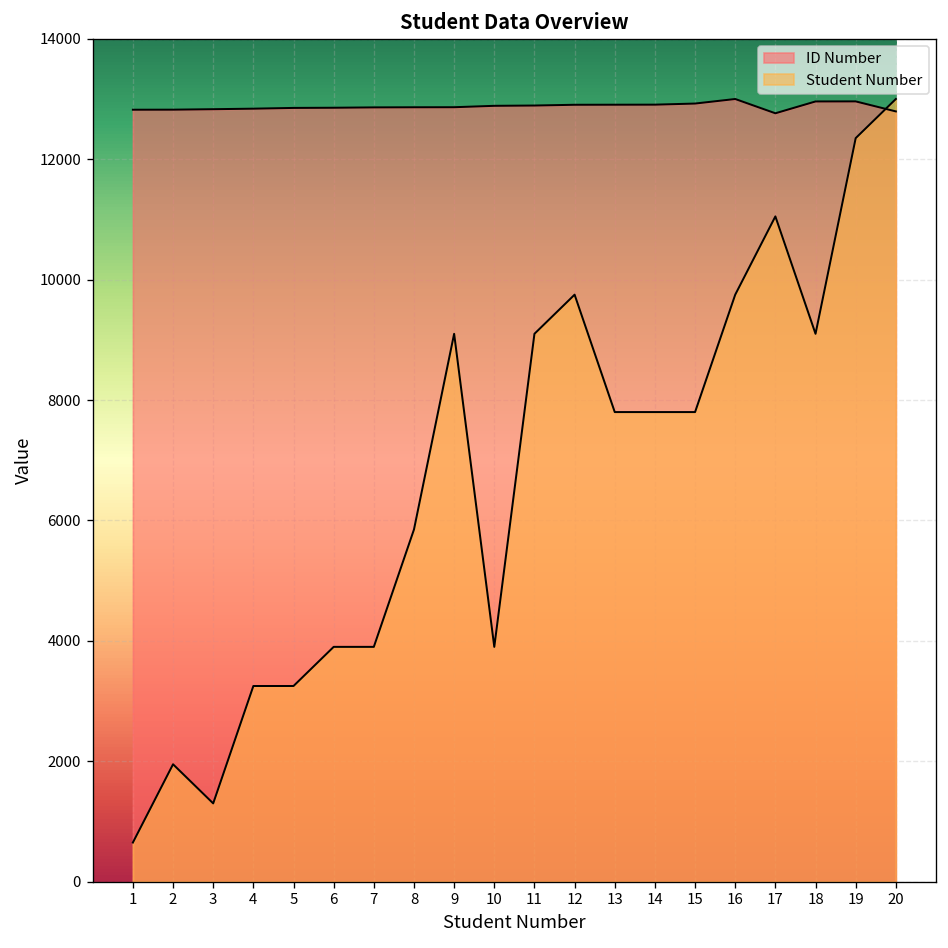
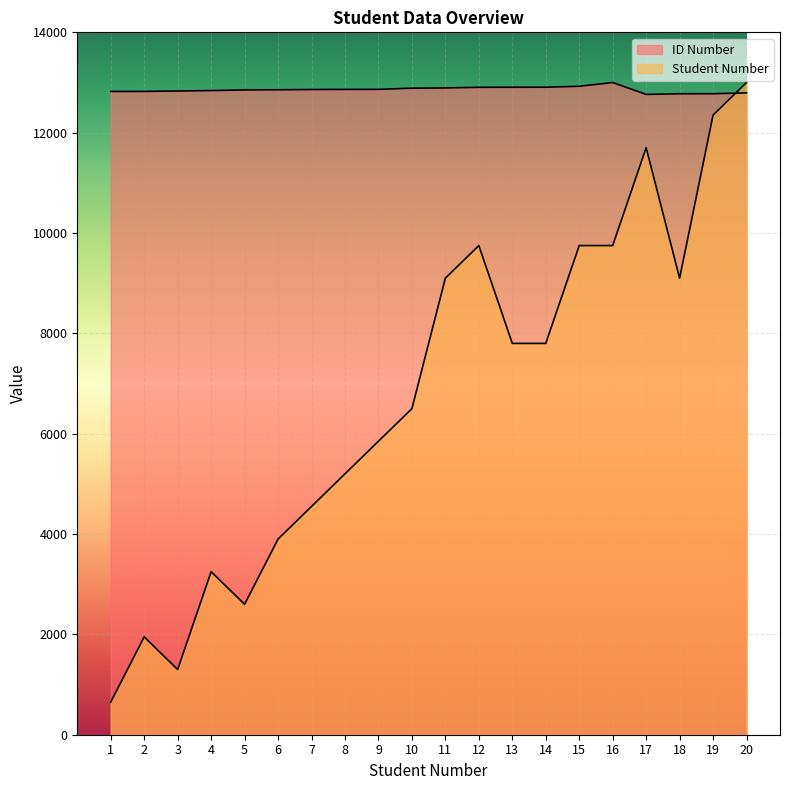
  {
    "ID Number": {
      "1": 12800,
      "2": 12800,
      "3": 12800,
      "4": 12800,
      "5": 12900,
      "6": 12900,
      "7": 12900,
      "8": 12900,
      "9": 12900,
      "10": 12900,
      "11": 12900,
      "12": 12900,
      "13": 12900,
      "14": 12900,
      "15": 12900,
      "16": 13000,
      "17": 12800,
-     "18": 13000,
-     "19": 13000,
+     "18": 12800,
+     "19": 12800,
      "20": 12800
    },
    "Student Number": {
      "1": 700,
      "2": 2000,
      "3": 1300,
      "4": 3300,
-     "5": 3300,
+     "5": 2600,
      "6": 3900,
-     "7": 3900,
-     "8": 5900,
-     "9": 9100,
-     "10": 3900,
+     "7": 4600,
+     "8": 5200,
+     "9": 5900,
+     "10": 6500,
      "11": 9100,
      "12": 9800,
      "13": 7800,
      "14": 7800,
-     "15": 7800,
+     "15": 9800,
      "16": 9800,
-     "17": 11100,
+     "17": 11700,
      "18": 9100,
      "19": 12400,
      "20": 13000
    }
  }
